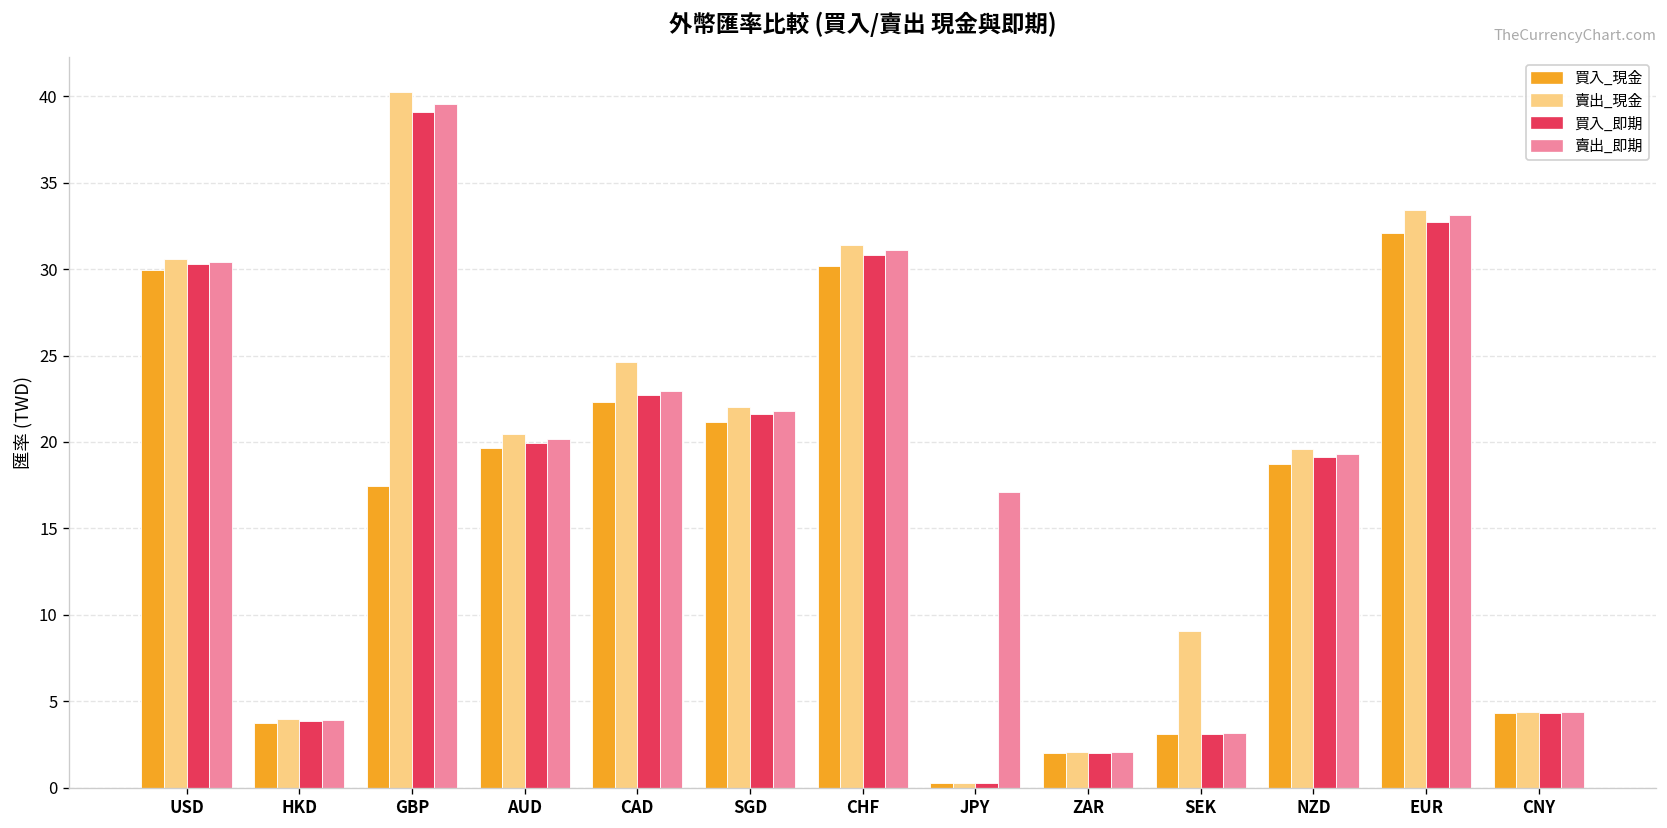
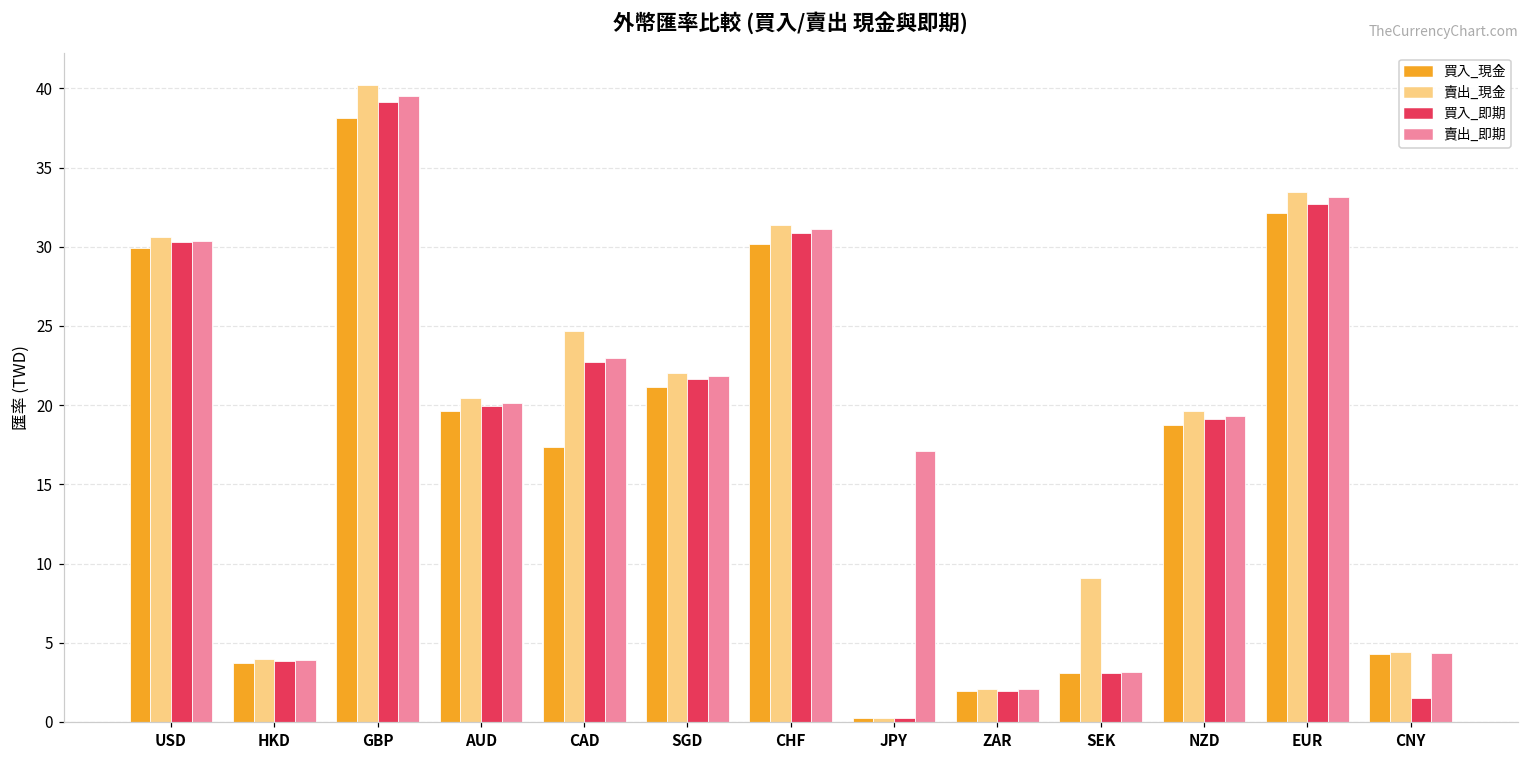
  {
    "買入_現金": {
      "USD": 29.9,
      "HKD": 3.7,
-     "GBP": 17.4,
+     "GBP": 38.1,
      "AUD": 19.7,
-     "CAD": 22.3,
+     "CAD": 17.4,
      "SGD": 21.1,
      "CHF": 30.2,
      "JPY": 0.3,
      "ZAR": 2.0,
      "SEK": 3.1,
      "NZD": 18.8,
      "EUR": 32.1,
      "CNY": 4.3
    },
    "賣出_現金": {
      "USD": 30.6,
      "HKD": 3.9,
      "GBP": 40.2,
      "AUD": 20.4,
      "CAD": 24.7,
      "SGD": 22.1,
      "CHF": 31.4,
      "JPY": 0.3,
      "ZAR": 2.1,
      "SEK": 9.1,
      "NZD": 19.6,
      "EUR": 33.5,
      "CNY": 4.4
    },
    "買入_即期": {
      "USD": 30.3,
      "HKD": 3.9,
      "GBP": 39.1,
      "AUD": 19.9,
      "CAD": 22.7,
      "SGD": 21.6,
      "CHF": 30.8,
      "JPY": 0.3,
      "ZAR": 2.0,
      "SEK": 3.1,
      "NZD": 19.1,
      "EUR": 32.7,
-     "CNY": 4.3
+     "CNY": 1.5
    },
    "賣出_即期": {
      "USD": 30.4,
      "HKD": 3.9,
      "GBP": 39.5,
      "AUD": 20.2,
      "CAD": 23.0,
      "SGD": 21.8,
      "CHF": 31.1,
      "JPY": 17.1,
      "ZAR": 2.1,
      "SEK": 3.2,
      "NZD": 19.3,
      "EUR": 33.1,
      "CNY": 4.3
    }
  }
